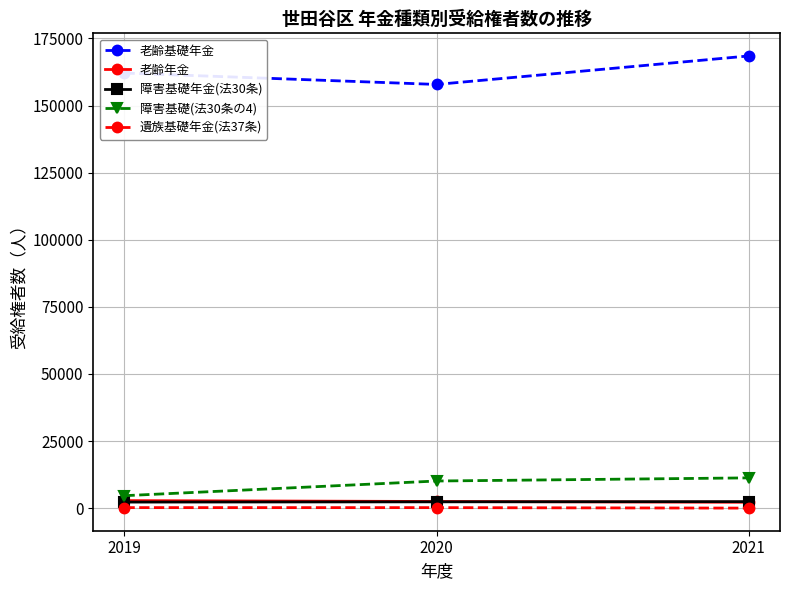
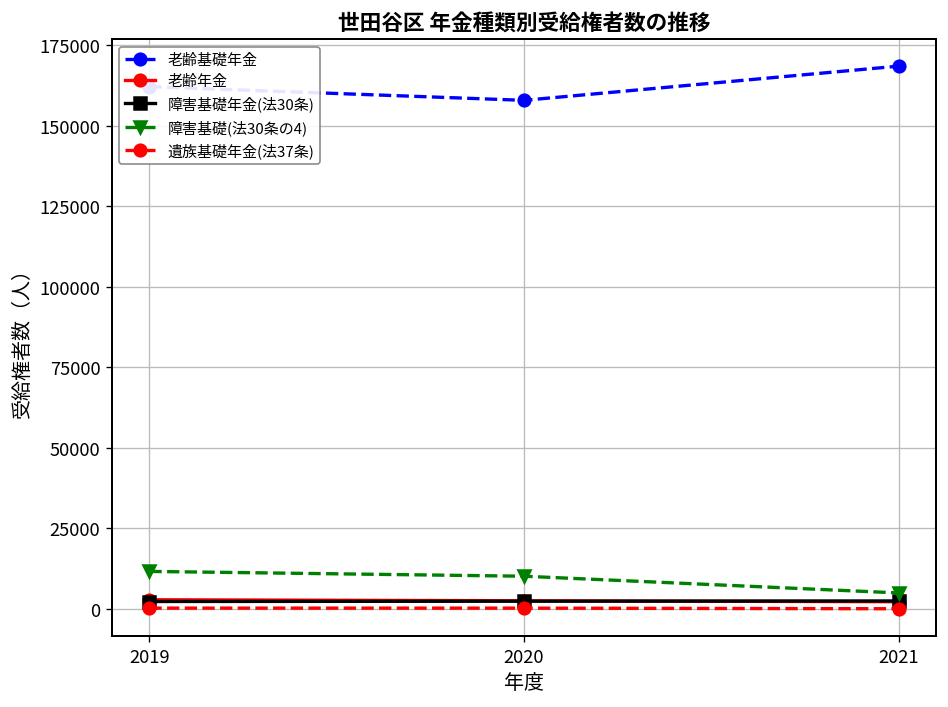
  {
    "老齢基礎年金": {
      "2020": 158000,
      "2021": 168000
    },
    "障害基礎(法30条の4)": {
-     "2019": 5000,
+     "2019": 12000,
      "2020": 10000,
-     "2021": 11000
+     "2021": 5000
    }
  }
